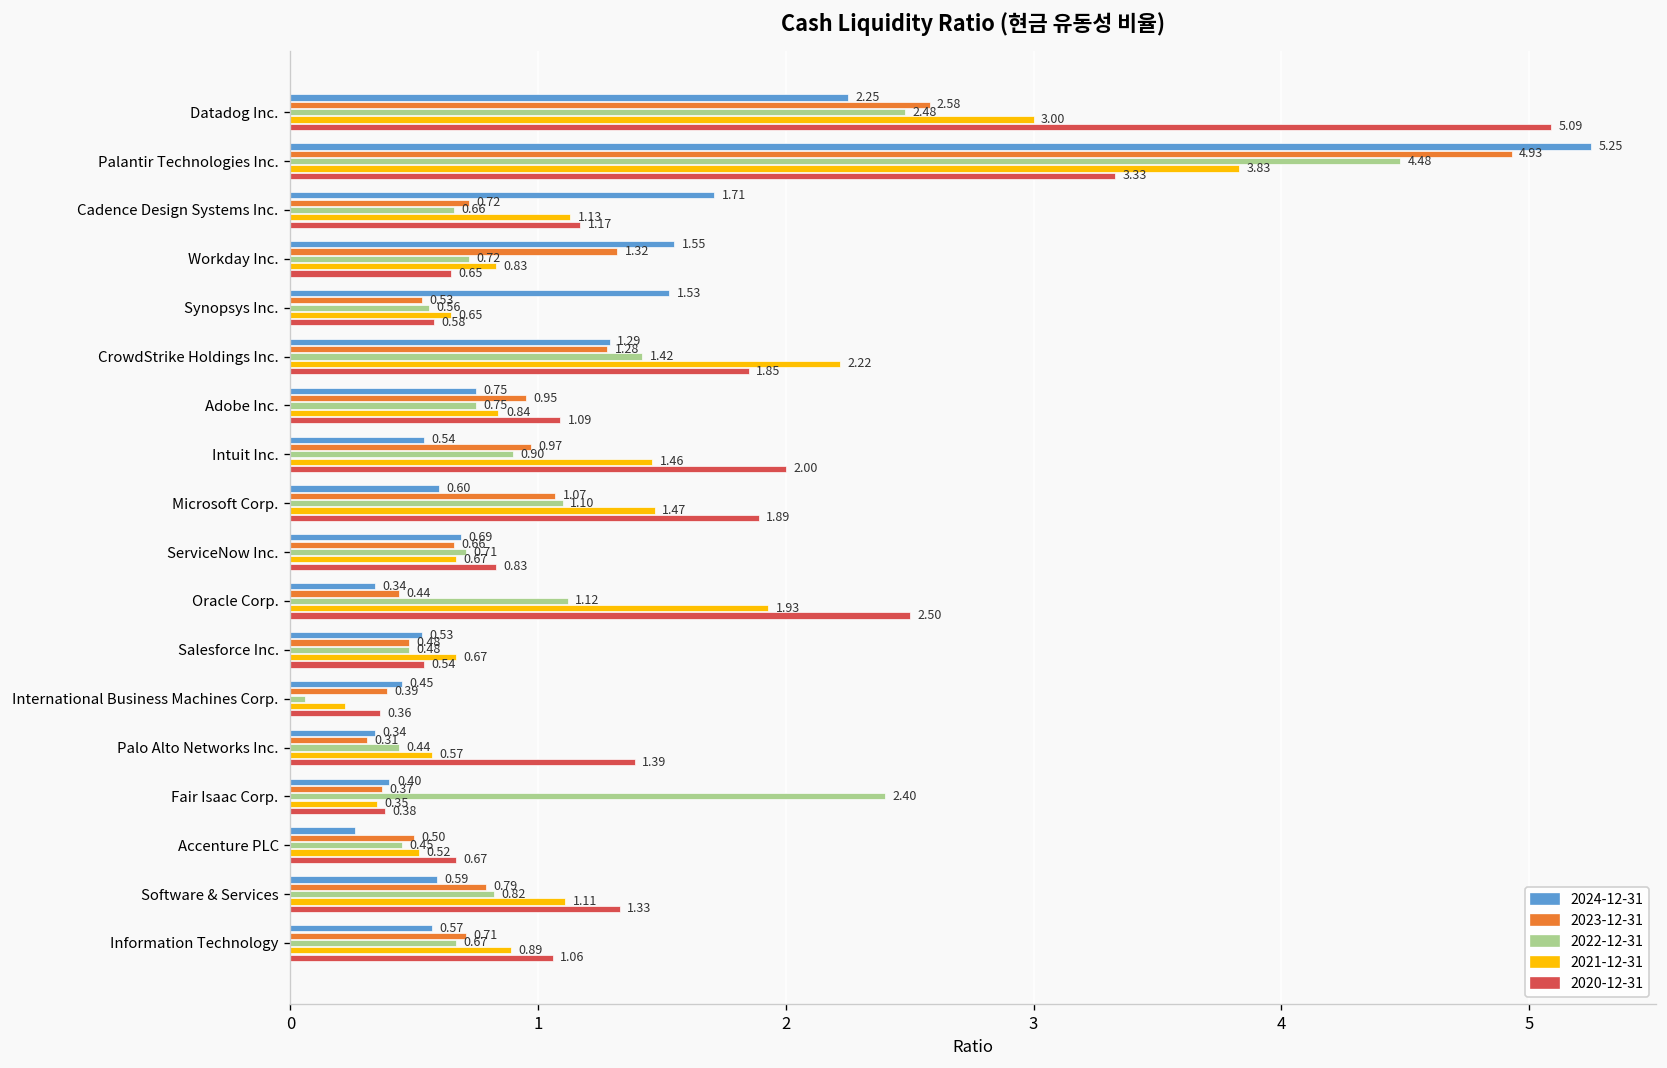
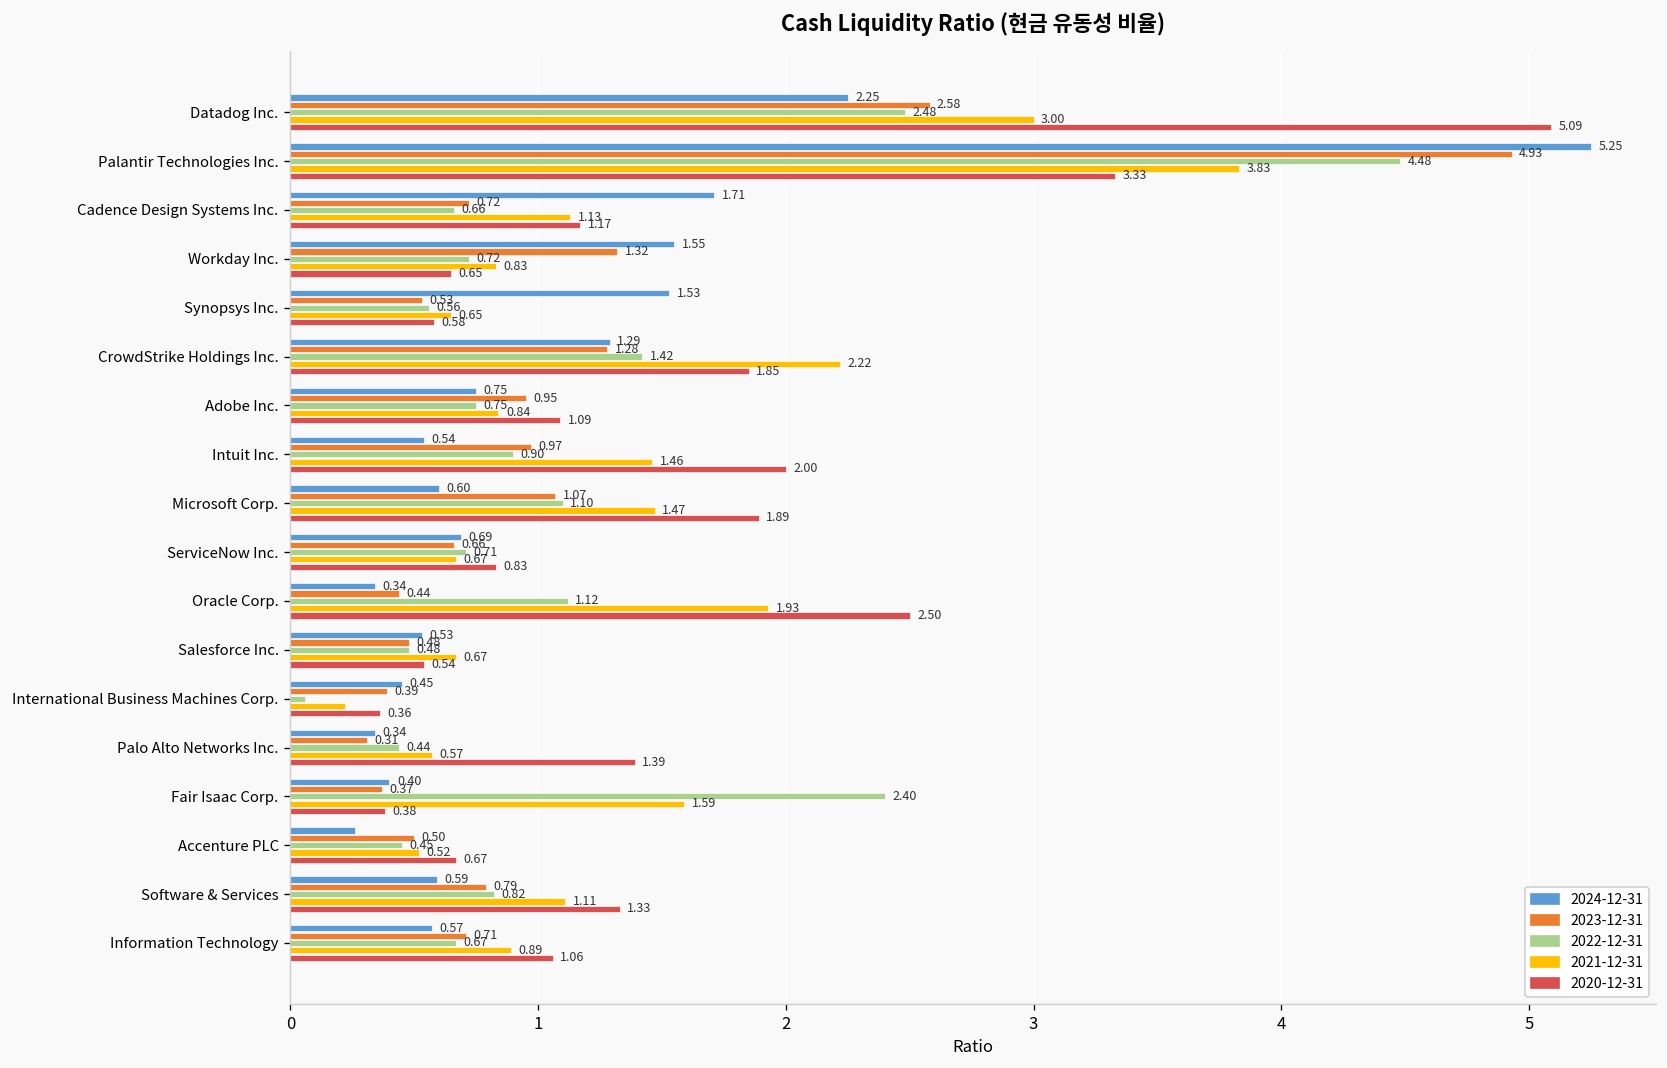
  {
    "2024-12-31": {
      "Datadog Inc.": 2.25,
      "Palantir Technologies Inc.": 5.25,
      "Cadence Design Systems Inc.": 1.71,
      "Workday Inc.": 1.55,
      "Synopsys Inc.": 1.53,
      "Adobe Inc.": 0.75,
      "Intuit Inc.": 0.54,
      "Microsoft Corp.": 0.60,
      "Oracle Corp.": 0.34,
      "Software & Services": 0.59,
      "Information Technology": 0.57
    },
    "2022-12-31": {
      "Datadog Inc.": 2.48,
      "Palantir Technologies Inc.": 4.48,
      "Workday Inc.": 0.72,
      "CrowdStrike Holdings Inc.": 1.42,
      "Adobe Inc.": 0.75,
      "Intuit Inc.": 0.90,
      "Oracle Corp.": 1.12,
      "Palo Alto Networks Inc.": 0.44,
      "Fair Isaac Corp.": 2.40
    },
    "2021-12-31": {
      "Datadog Inc.": 3.00,
      "Palantir Technologies Inc.": 3.83,
      "Workday Inc.": 0.83,
      "Synopsys Inc.": 0.65,
      "CrowdStrike Holdings Inc.": 2.22,
      "Adobe Inc.": 0.84,
      "Intuit Inc.": 1.46,
      "Microsoft Corp.": 1.47,
      "Oracle Corp.": 1.93,
      "Salesforce Inc.": 0.67,
      "Palo Alto Networks Inc.": 0.57,
-     "Fair Isaac Corp.": 0.35,
+     "Fair Isaac Corp.": 1.59,
      "Accenture PLC": 0.52,
      "Software & Services": 1.11,
      "Information Technology": 0.89
    }
  }
